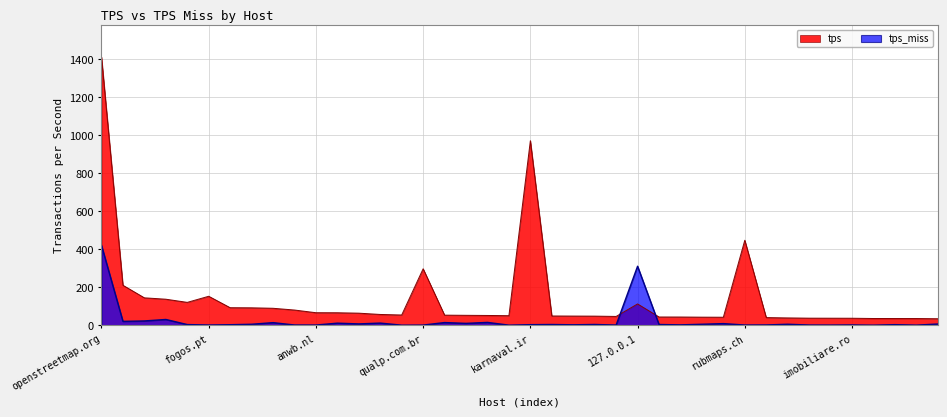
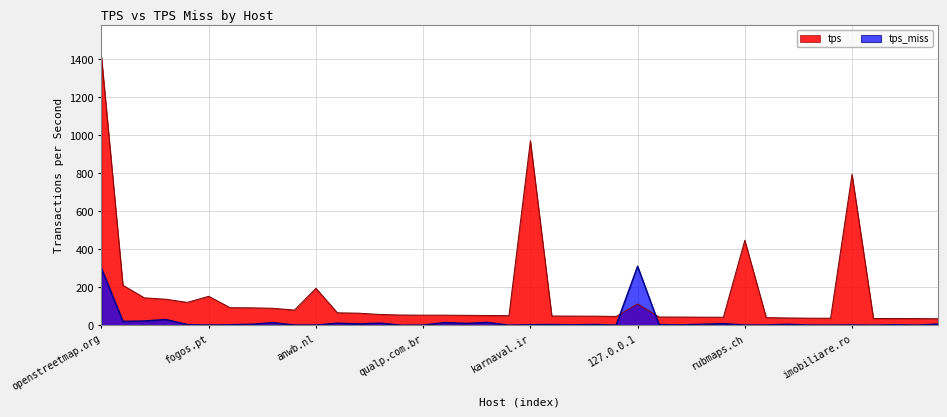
  {
    "tps": {
      "openstreetmap.org": 1410,
      "fogos.pt": 150,
-     "anwb.nl": 70,
-     "qualp.com.br": 300,
+     "anwb.nl": 190,
+     "qualp.com.br": 50,
      "karnaval.ir": 970,
      "127.0.0.1": 110,
      "rubmaps.ch": 450,
-     "imobiliare.ro": 40
+     "imobiliare.ro": 790
    },
    "tps_miss": {
-     "openstreetmap.org": 420,
+     "openstreetmap.org": 300,
      "fogos.pt": 0,
      "anwb.nl": 0,
      "qualp.com.br": 0,
      "karnaval.ir": 0,
      "127.0.0.1": 310,
      "rubmaps.ch": 0,
      "imobiliare.ro": 0
    }
  }
